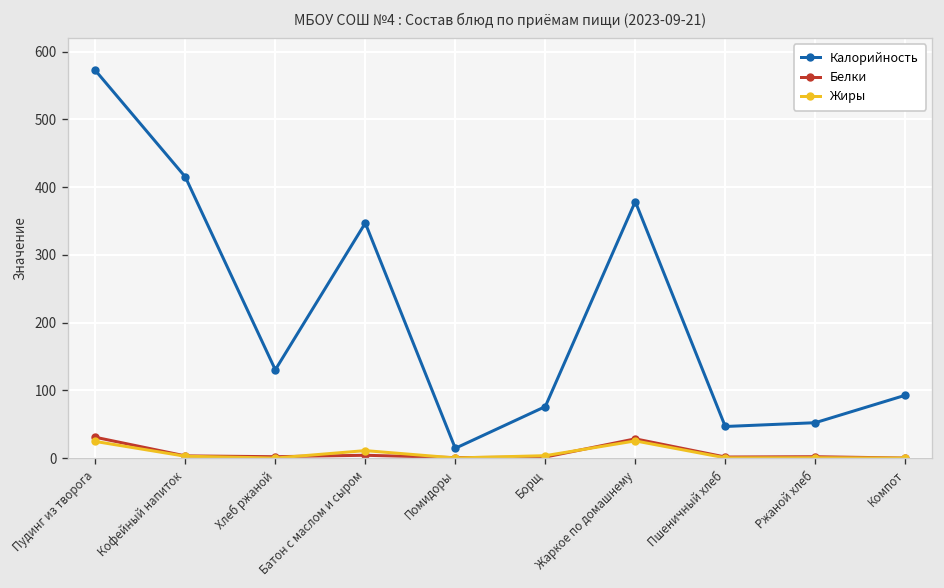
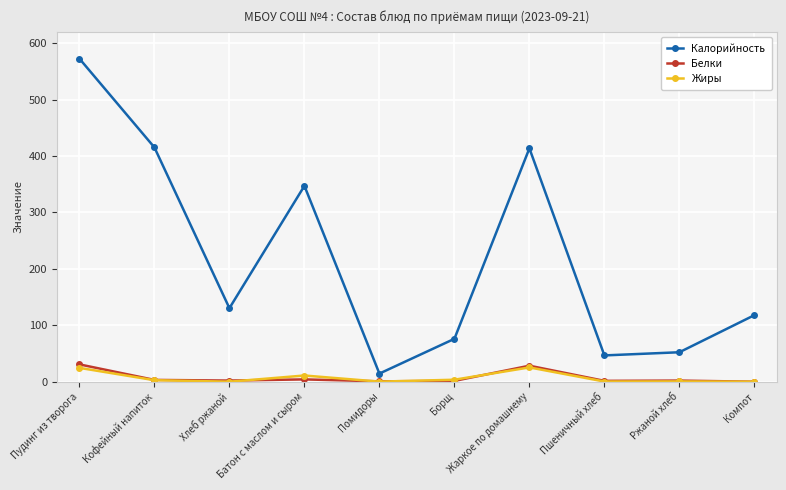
  {
    "Калорийность": {
      "Пудинг из творога": 570,
      "Кофейный напиток": 420,
      "Хлеб ржаной": 130,
      "Батон с маслом и сыром": 350,
      "Помидоры": 10,
      "Борщ": 80,
-     "Жаркое по домашнему": 380,
+     "Жаркое по домашнему": 410,
      "Пшеничный хлеб": 50,
      "Ржаной хлеб": 50,
-     "Компот": 90
+     "Компот": 120
    },
    "Белки": {
      "Пудинг из творога": 30,
      "Батон с маслом и сыром": 0
    },
    "Жиры": {
      "Пудинг из творога": 20,
      "Батон с маслом и сыром": 10
    }
  }
